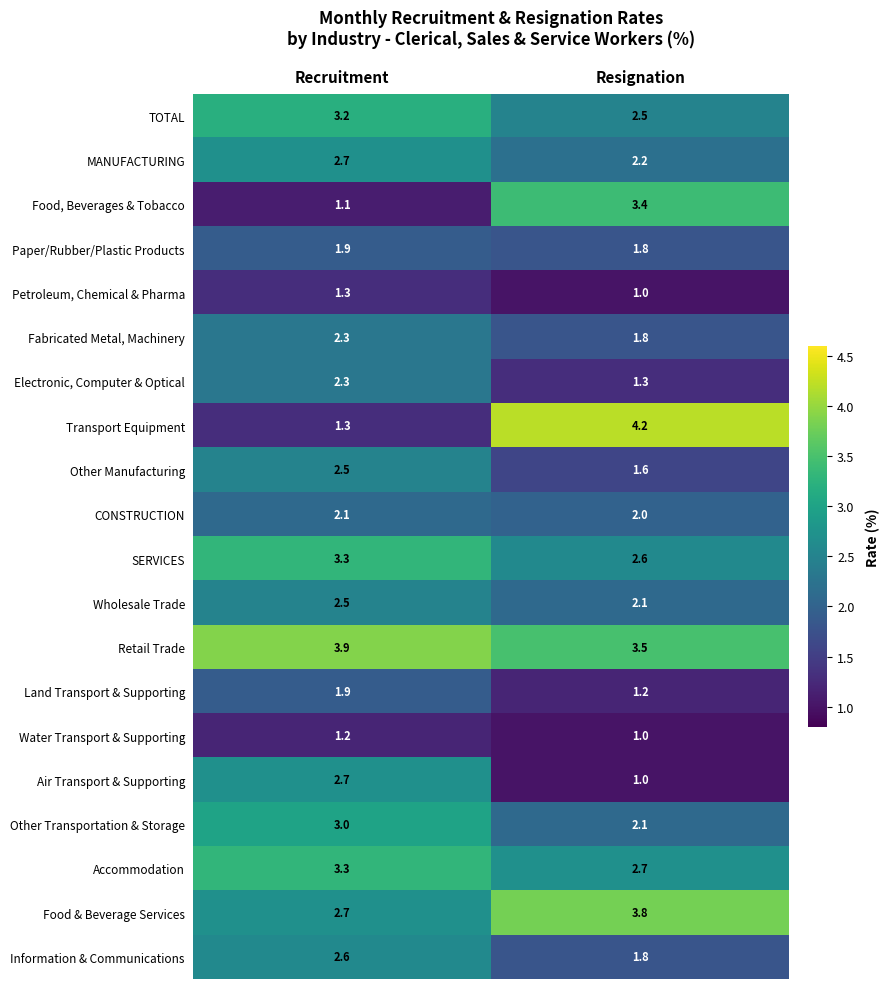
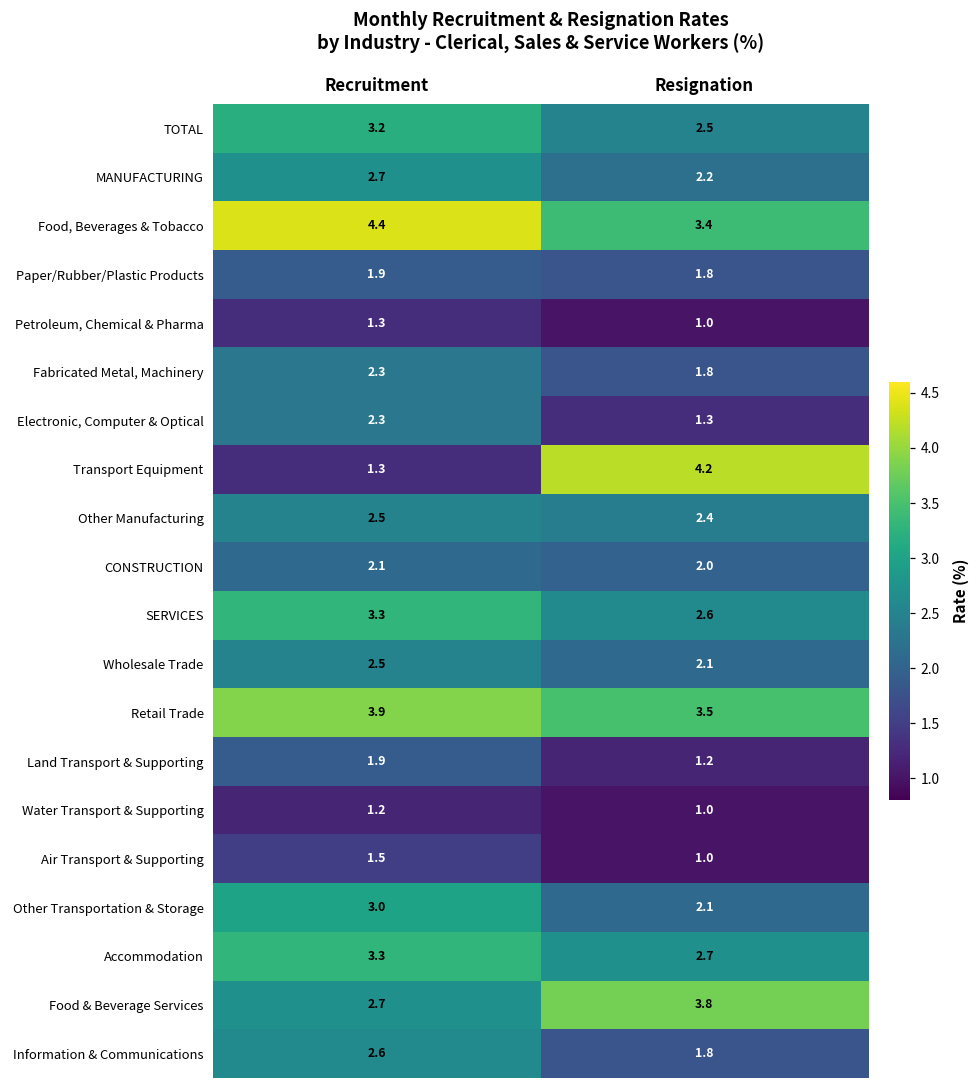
  {
    "TOTAL": {
      "Recruitment": 3.2,
      "Resignation": 2.5
    },
    "MANUFACTURING": {
      "Recruitment": 2.7,
      "Resignation": 2.2
    },
    "Food, Beverages & Tobacco": {
-     "Recruitment": 1.1,
+     "Recruitment": 4.4,
      "Resignation": 3.4
    },
    "Paper/Rubber/Plastic Products": {
      "Recruitment": 1.9,
      "Resignation": 1.8
    },
    "Petroleum, Chemical & Pharma": {
      "Recruitment": 1.3,
      "Resignation": 1.0
    },
    "Fabricated Metal, Machinery": {
      "Recruitment": 2.3,
      "Resignation": 1.8
    },
    "Electronic, Computer & Optical": {
      "Recruitment": 2.3,
      "Resignation": 1.3
    },
    "Transport Equipment": {
      "Recruitment": 1.3,
      "Resignation": 4.2
    },
    "Other Manufacturing": {
      "Recruitment": 2.5,
-     "Resignation": 1.6
+     "Resignation": 2.4
    },
    "CONSTRUCTION": {
      "Recruitment": 2.1,
      "Resignation": 2.0
    },
    "SERVICES": {
      "Recruitment": 3.3,
      "Resignation": 2.6
    },
    "Wholesale Trade": {
      "Recruitment": 2.5,
      "Resignation": 2.1
    },
    "Retail Trade": {
      "Recruitment": 3.9,
      "Resignation": 3.5
    },
    "Land Transport & Supporting": {
      "Recruitment": 1.9,
      "Resignation": 1.2
    },
    "Water Transport & Supporting": {
      "Recruitment": 1.2,
      "Resignation": 1.0
    },
    "Air Transport & Supporting": {
-     "Recruitment": 2.7,
+     "Recruitment": 1.5,
      "Resignation": 1.0
    },
    "Other Transportation & Storage": {
      "Recruitment": 3.0,
      "Resignation": 2.1
    },
    "Accommodation": {
      "Recruitment": 3.3,
      "Resignation": 2.7
    },
    "Food & Beverage Services": {
      "Recruitment": 2.7,
      "Resignation": 3.8
    },
    "Information & Communications": {
      "Recruitment": 2.6,
      "Resignation": 1.8
    }
  }
